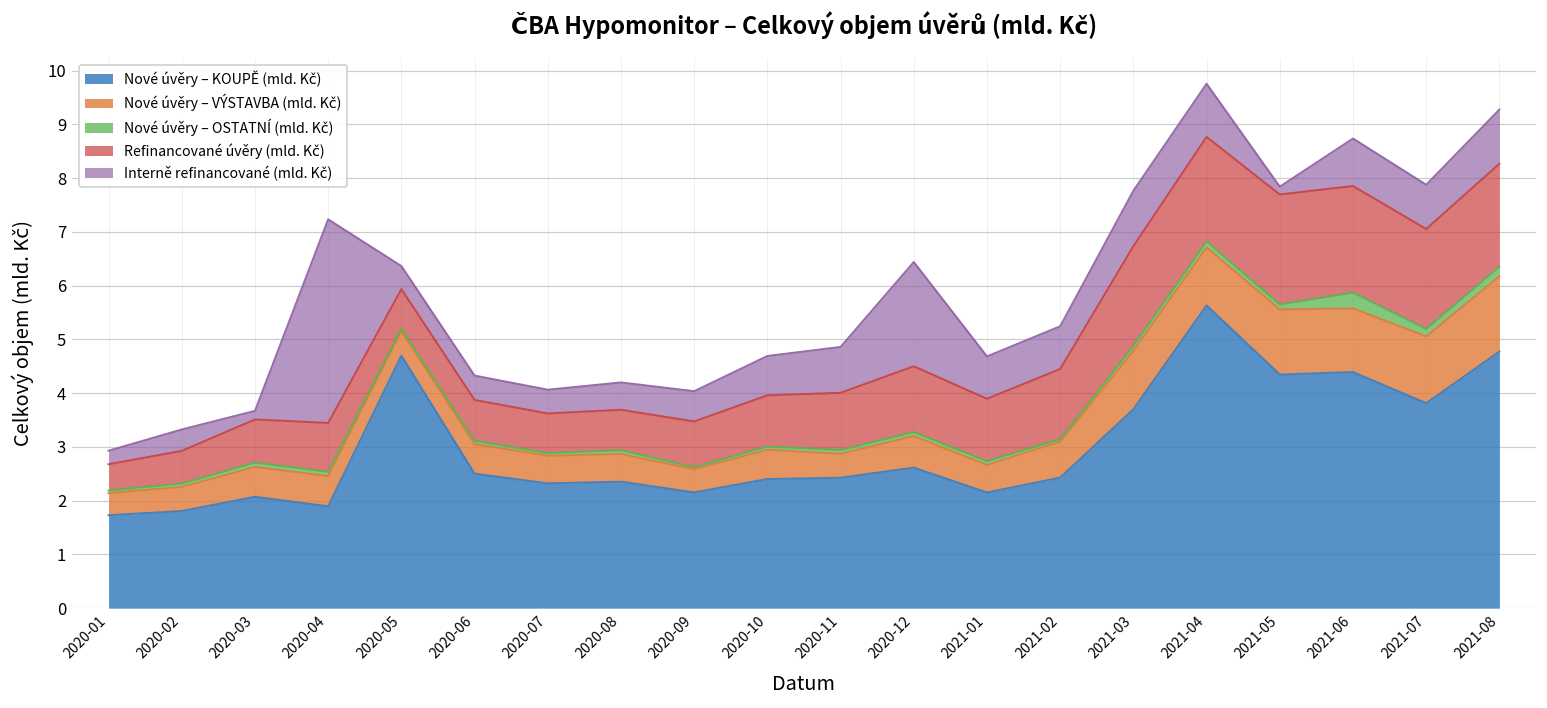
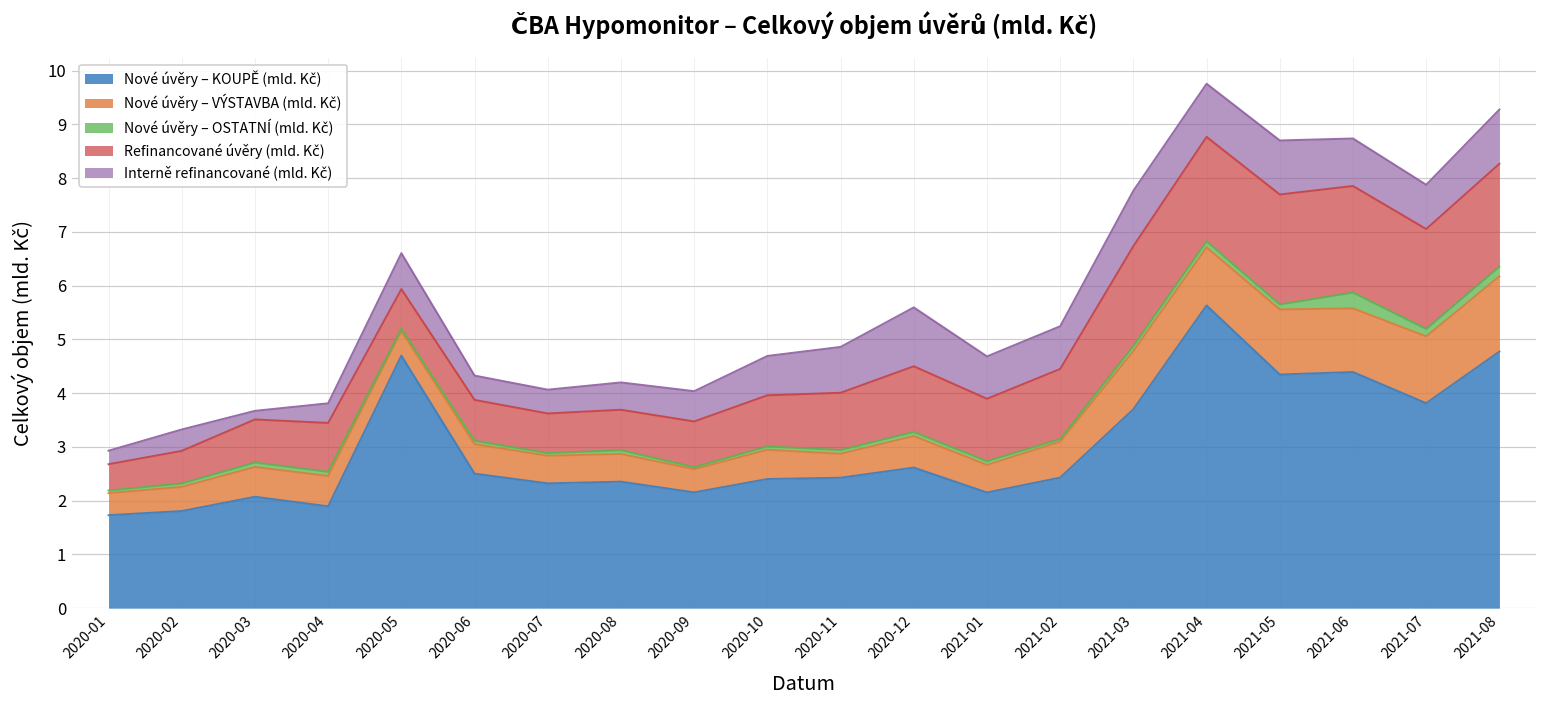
  {
    "Nové úvěry – KOUPĚ (mld. Kč)": {
      "2020-01": 1.7,
      "2020-02": 1.8,
      "2020-03": 2.1,
      "2020-04": 1.9,
      "2020-05": 4.7,
      "2020-06": 2.5,
      "2020-07": 2.3,
      "2020-08": 2.4,
      "2020-09": 2.2,
      "2020-10": 2.4,
      "2020-11": 2.4,
      "2020-12": 2.6,
      "2021-01": 2.2,
      "2021-02": 2.4,
      "2021-03": 3.7,
      "2021-04": 5.6,
      "2021-05": 4.3,
      "2021-06": 4.4,
      "2021-07": 3.8,
      "2021-08": 4.8
    },
    "Nové úvěry – OSTATNÍ (mld. Kč)": {
      "2020-02": 0.1,
      "2020-03": 0.1,
      "2020-04": 0.1,
      "2020-06": 0.1,
      "2020-08": 0.1,
      "2020-10": 0.1,
      "2020-11": 0.1,
      "2020-12": 0.1,
      "2021-01": 0.1,
      "2021-03": 0.1,
      "2021-04": 0.1,
      "2021-05": 0.1,
      "2021-06": 0.3,
      "2021-07": 0.1,
      "2021-08": 0.2
    },
    "Interně refinancované (mld. Kč)": {
      "2020-01": 0.3,
      "2020-02": 0.4,
      "2020-03": 0.2,
-     "2020-04": 3.8,
-     "2020-05": 0.4,
+     "2020-04": 0.4,
+     "2020-05": 0.7,
      "2020-06": 0.5,
      "2020-07": 0.4,
      "2020-08": 0.5,
      "2020-09": 0.6,
      "2020-10": 0.7,
      "2020-11": 0.9,
-     "2020-12": 1.9,
+     "2020-12": 1.1,
      "2021-01": 0.8,
      "2021-02": 0.8,
      "2021-03": 1.0,
      "2021-04": 1.0,
-     "2021-05": 0.1,
+     "2021-05": 1.0,
      "2021-06": 0.9,
      "2021-07": 0.8,
      "2021-08": 1.0
    }
  }
